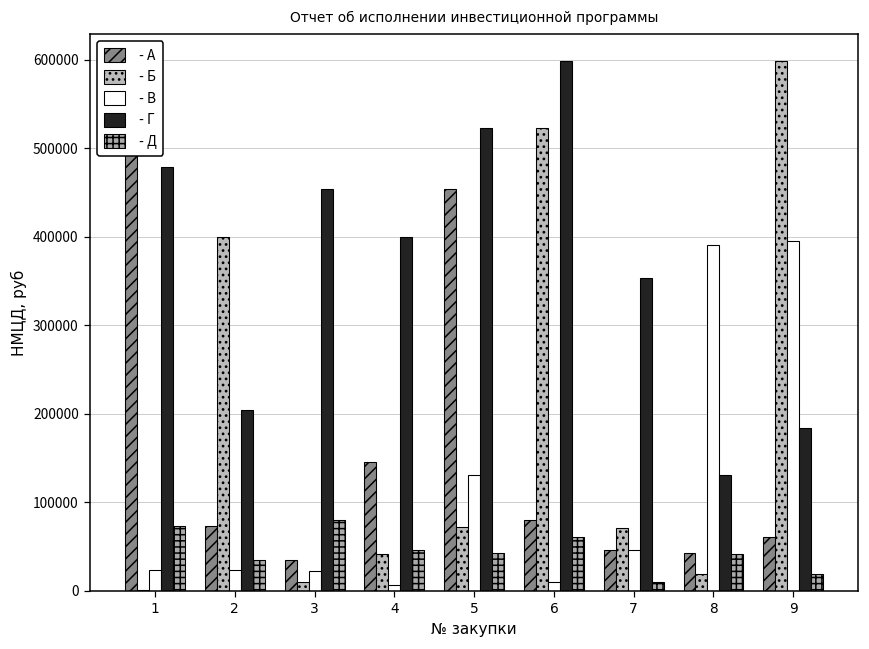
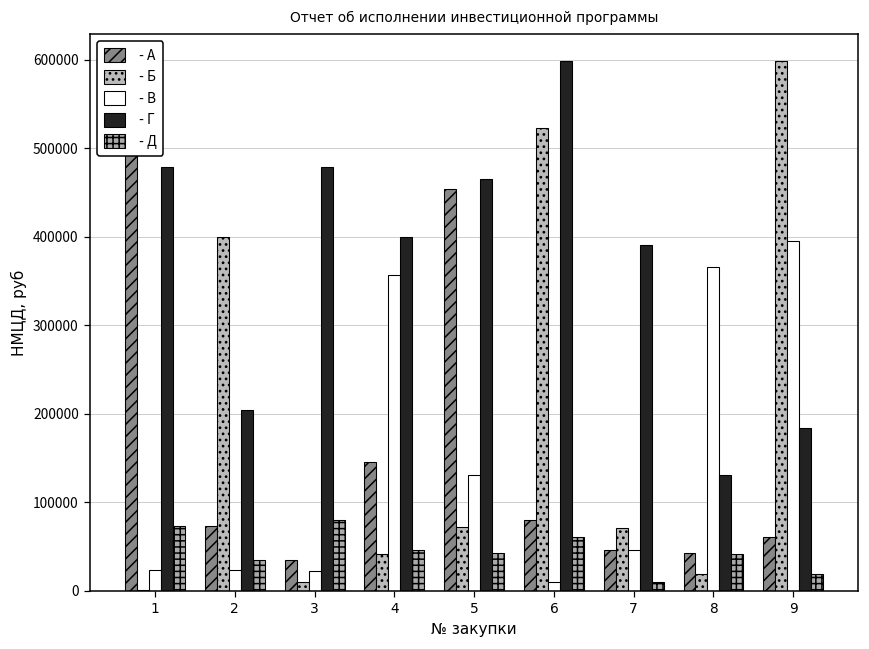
  {
    "- В": {
      "1": 20000,
      "2": 20000,
      "3": 20000,
-     "4": 10000,
+     "4": 360000,
      "5": 130000,
      "6": 10000,
      "7": 50000,
-     "8": 390000,
+     "8": 370000,
      "9": 400000
    },
    "- Г": {
      "1": 480000,
      "2": 200000,
-     "3": 450000,
+     "3": 480000,
      "4": 400000,
-     "5": 520000,
+     "5": 470000,
      "6": 600000,
-     "7": 350000,
+     "7": 390000,
      "8": 130000,
      "9": 180000
    }
  }
